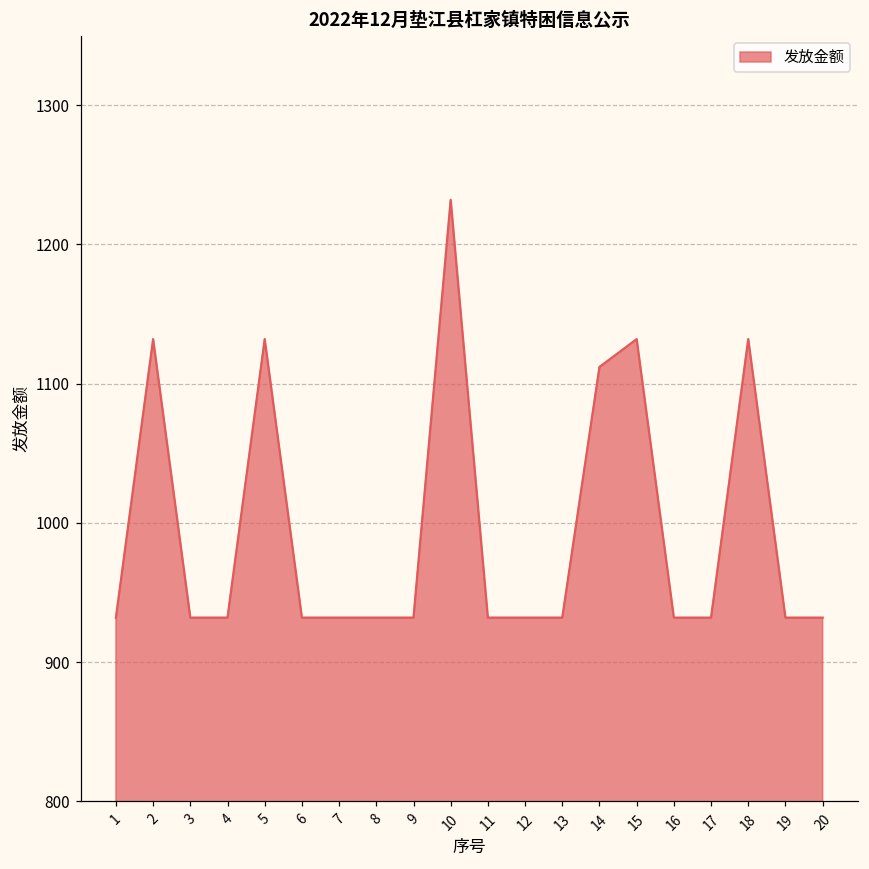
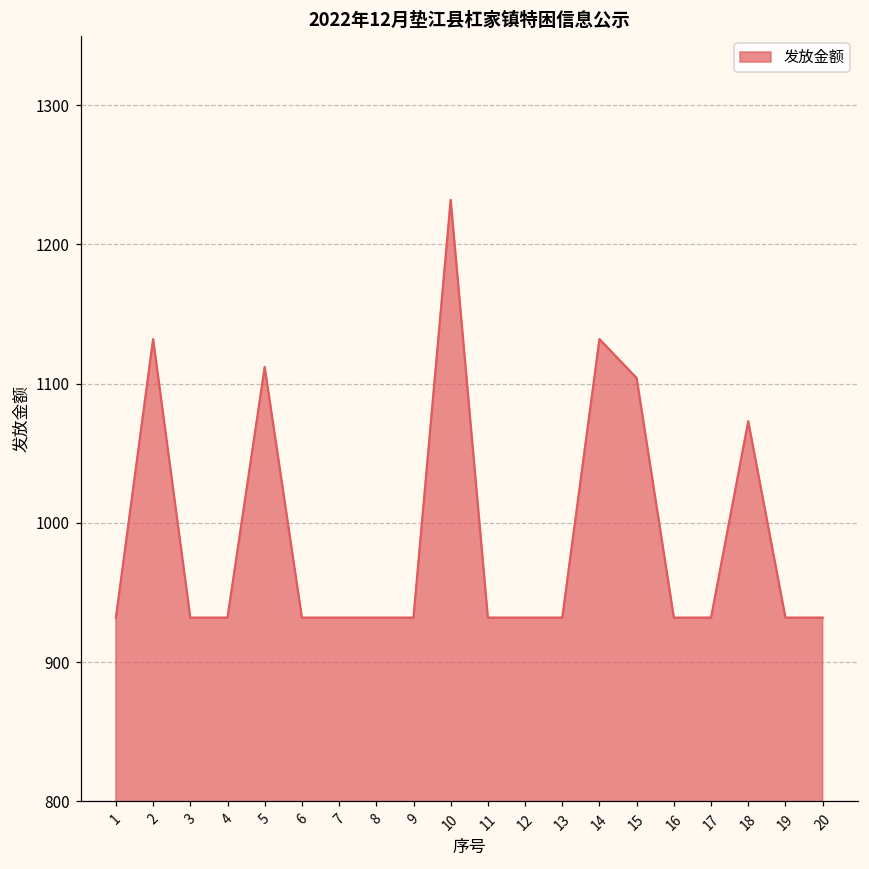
  {
    "1": 932,
    "2": 1132,
    "3": 932,
    "4": 932,
-   "5": 1132,
+   "5": 1112,
    "6": 932,
    "7": 932,
    "8": 932,
    "9": 932,
    "10": 1232,
    "11": 932,
    "12": 932,
    "13": 932,
-   "14": 1112,
-   "15": 1132,
+   "14": 1132,
+   "15": 1104,
    "16": 932,
    "17": 932,
-   "18": 1132,
+   "18": 1073,
    "19": 932,
    "20": 932
  }
